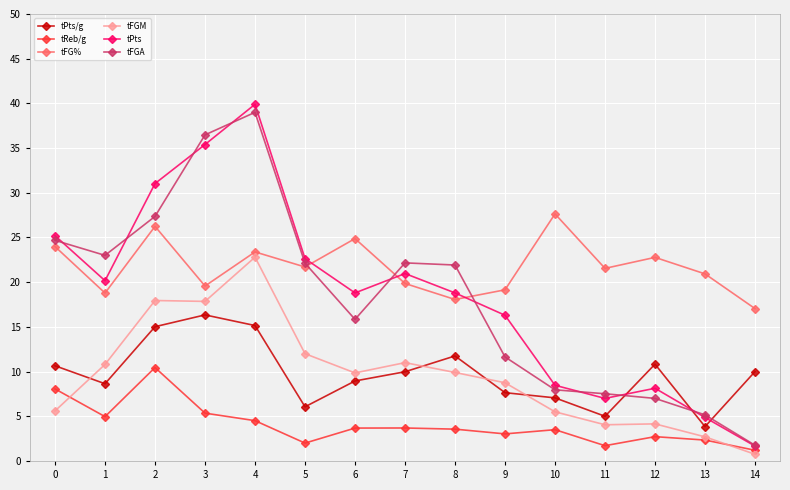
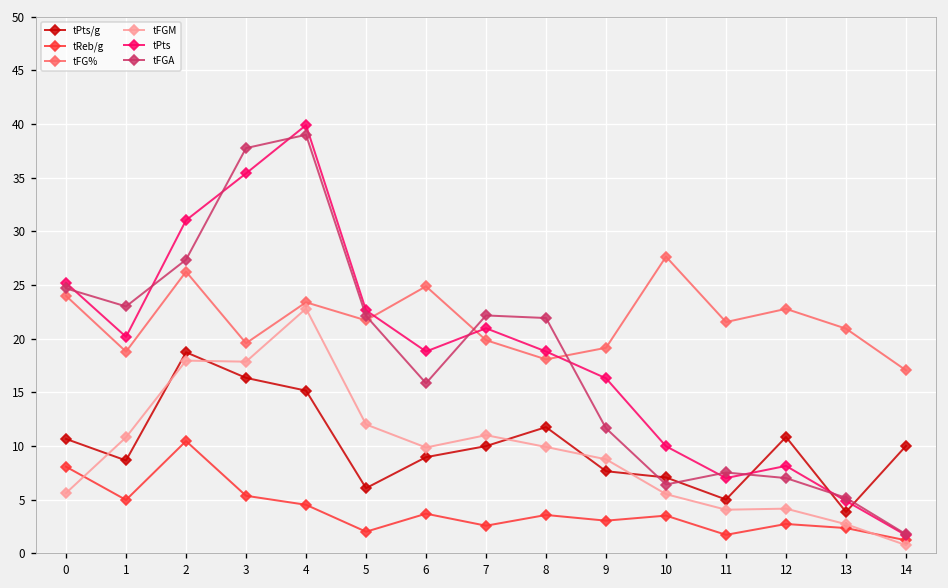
  {
    "tPts/g": {
      "0": 11,
      "1": 9,
-     "2": 15,
+     "2": 19,
      "3": 16,
      "4": 15,
      "5": 6,
      "6": 9,
      "7": 10,
      "8": 12,
      "9": 8,
      "10": 7,
      "11": 5,
      "12": 11,
      "13": 4,
      "14": 10
    },
    "tReb/g": {
      "0": 8,
      "1": 5,
      "2": 10,
      "3": 5,
      "4": 5,
      "5": 2,
      "6": 4,
-     "7": 4,
+     "7": 3,
      "8": 4,
      "9": 3,
      "10": 4,
      "11": 2,
      "12": 3,
      "13": 2,
      "14": 1
    },
    "tFG%": {
      "0": 24,
      "1": 19,
      "2": 26,
      "3": 20,
      "4": 23,
      "5": 22,
      "6": 25,
      "7": 20,
      "8": 18,
      "9": 19,
      "10": 28,
      "11": 22,
      "12": 23,
      "13": 21,
      "14": 17
    },
    "tFGM": {
      "0": 6,
      "1": 11,
      "2": 18,
      "3": 18,
      "4": 23,
      "5": 12,
      "6": 10,
      "7": 11,
      "8": 10,
      "9": 9,
      "10": 6,
      "11": 4,
      "12": 4,
      "13": 3,
      "14": 1
    },
    "tPts": {
      "0": 25,
      "1": 20,
      "2": 31,
      "3": 35,
      "4": 40,
      "5": 23,
      "6": 19,
      "7": 21,
      "8": 19,
      "9": 16,
-     "10": 8,
+     "10": 10,
      "11": 7,
      "12": 8,
      "13": 5
    },
    "tFGA": {
      "0": 25,
      "1": 23,
      "2": 27,
-     "3": 36,
+     "3": 38,
      "4": 39,
      "5": 22,
      "6": 16,
      "7": 22,
      "8": 22,
      "9": 12,
-     "10": 8,
+     "10": 6,
      "11": 8,
      "12": 7,
      "13": 5
    }
  }
